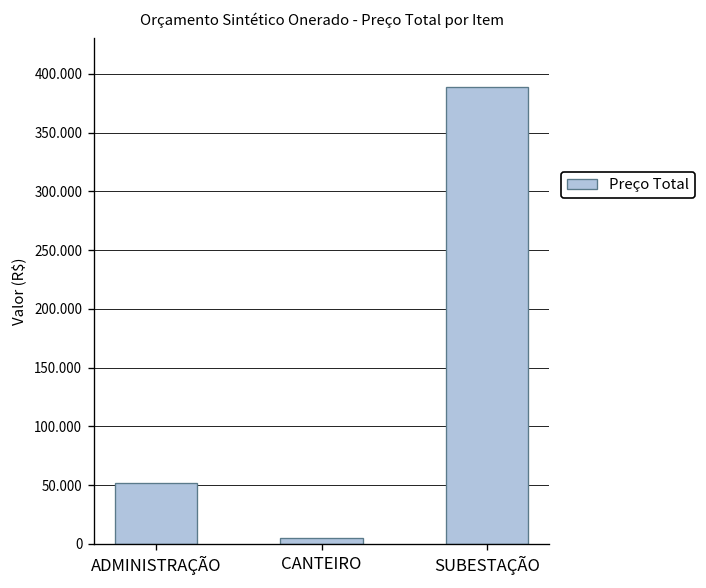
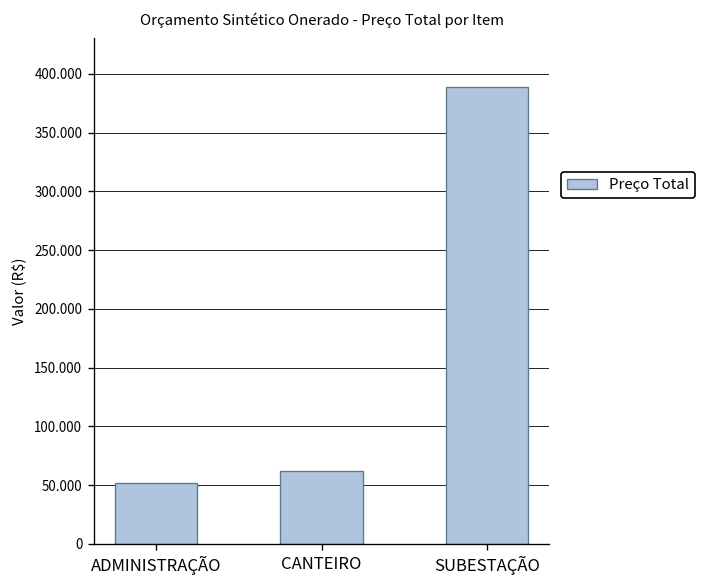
  {
    "ADMINISTRAÇÃO": 50,
-   "CANTEIRO": 10,
+   "CANTEIRO": 60,
    "SUBESTAÇÃO": 390
  }
